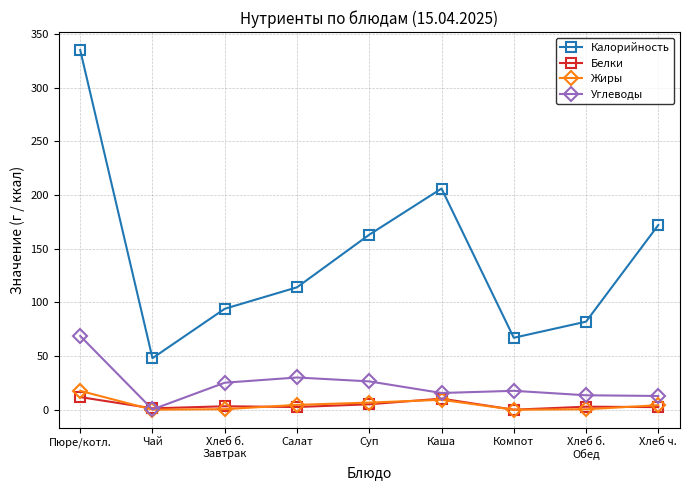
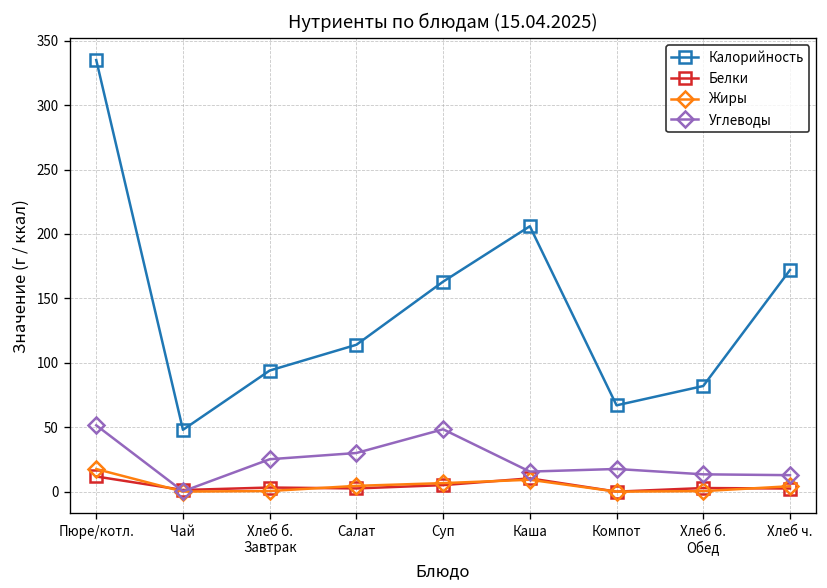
  {
    "Калорийность": {
      "Пюре/котл.": 335,
      "Чай": 48,
      "Хлеб б. Завтрак": 94,
      "Салат": 114,
      "Суп": 163,
      "Каша": 206,
      "Компот": 67,
      "Хлеб б. Обед": 82,
      "Хлеб ч.": 172
    },
    "Белки": {
      "Пюре/котл.": 12,
      "Хлеб б. Завтрак": 3,
      "Хлеб б. Обед": 3
    },
    "Жиры": {
      "Пюре/котл.": 18,
      "Хлеб б. Завтрак": 0,
      "Хлеб б. Обед": 0
    },
    "Углеводы": {
-     "Пюре/котл.": 69,
+     "Пюре/котл.": 51,
      "Хлеб б. Завтрак": 25,
      "Салат": 30,
-     "Суп": 26,
+     "Суп": 48,
      "Каша": 16,
      "Компот": 18,
      "Хлеб б. Обед": 13,
      "Хлеб ч.": 13
    }
  }
